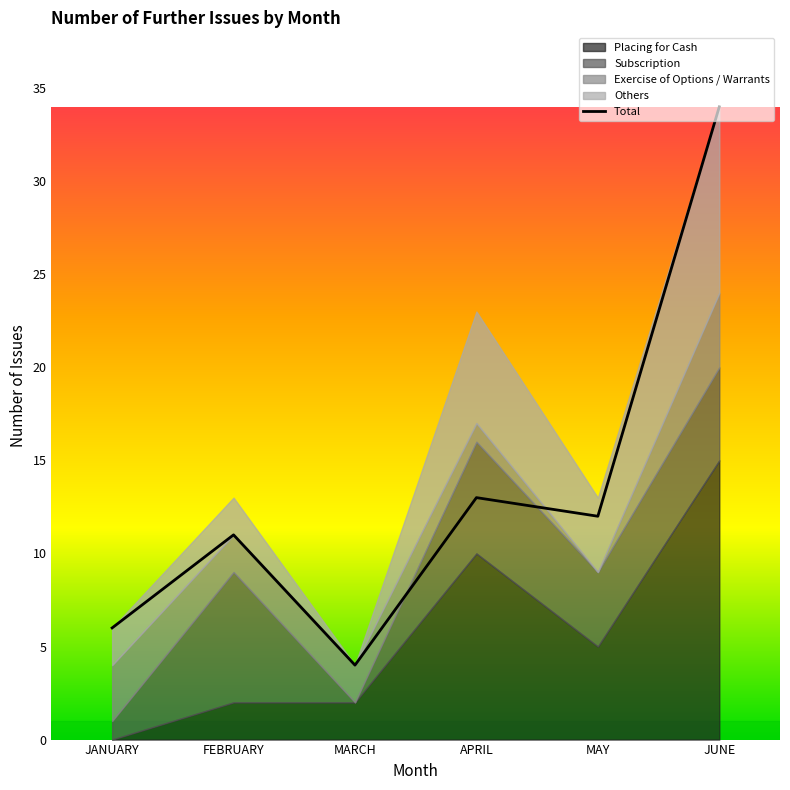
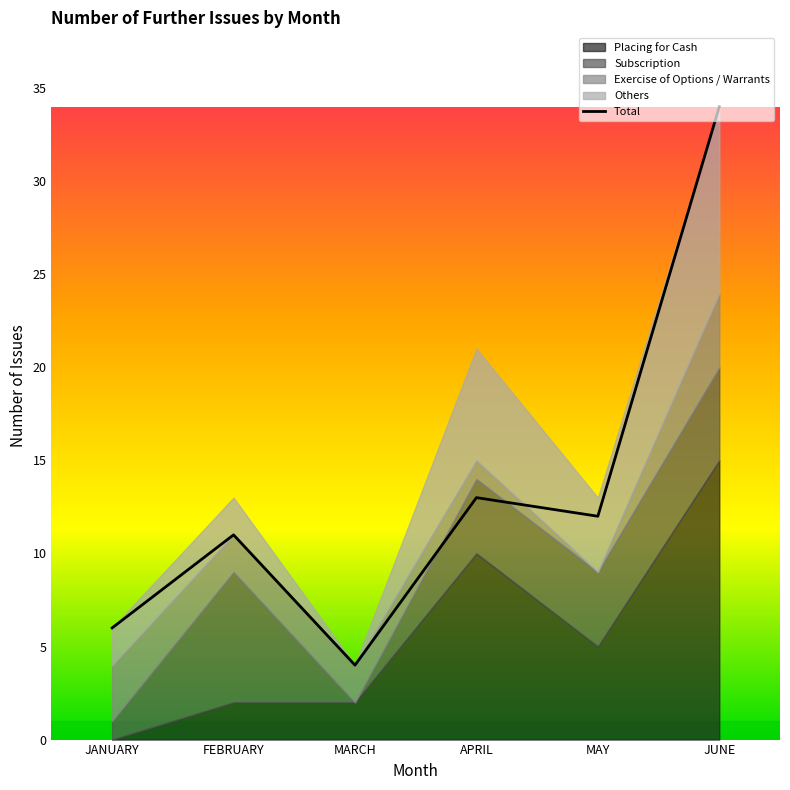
  {
    "Subscription": {
      "FEBRUARY": 7,
-     "APRIL": 6,
+     "APRIL": 4,
      "JUNE": 5
    }
  }
